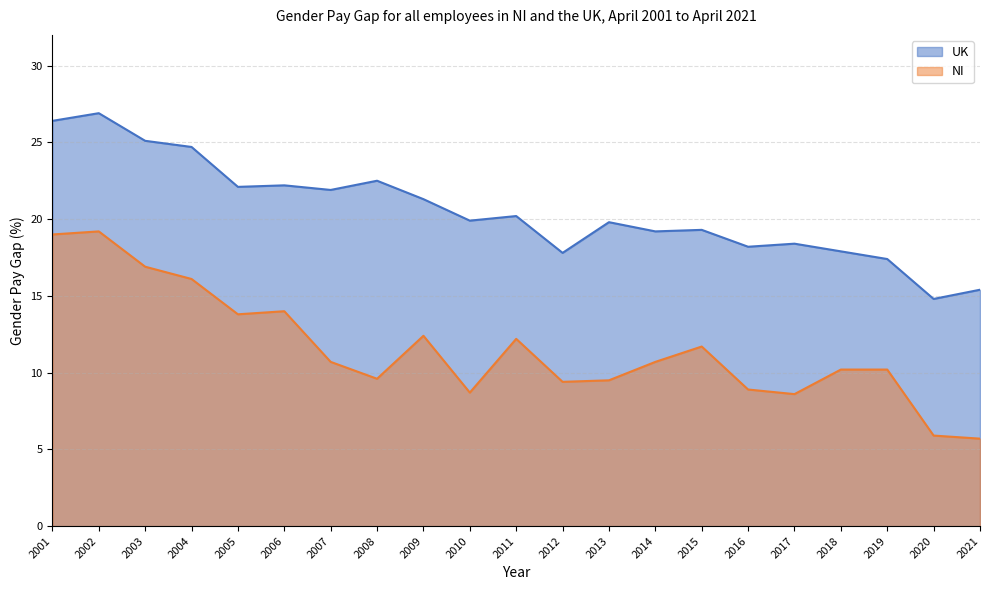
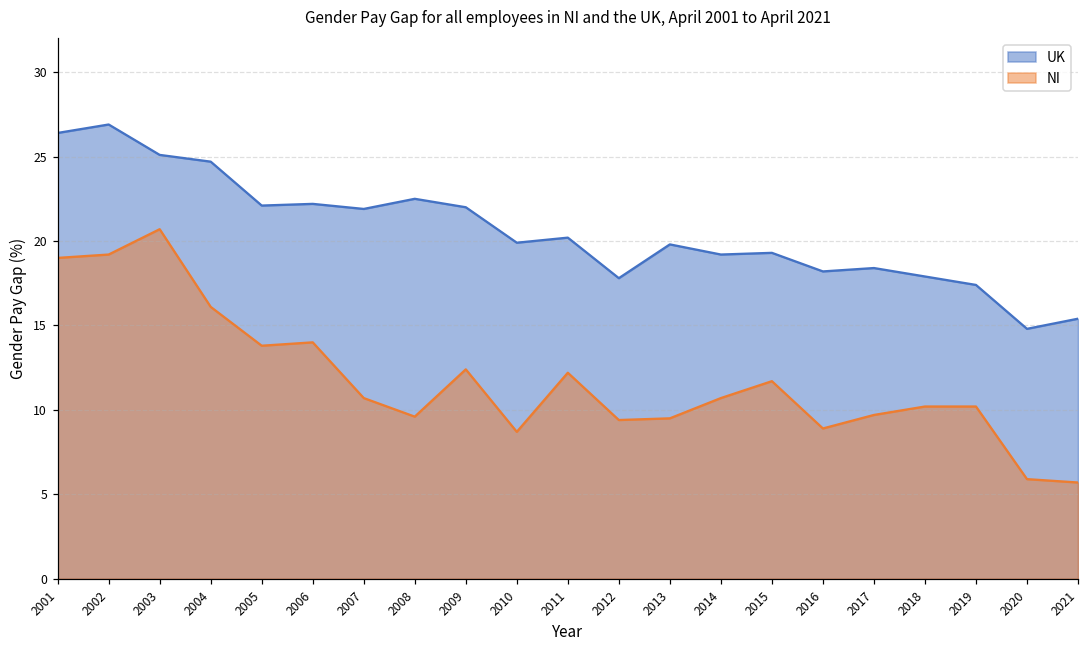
  {
    "UK": {
      "2001": 26.4,
      "2002": 26.9,
      "2003": 25.1,
      "2004": 24.7,
      "2005": 22.1,
      "2006": 22.2,
      "2007": 21.9,
      "2008": 22.5,
-     "2009": 21.3,
+     "2009": 22.0,
      "2010": 19.9,
      "2011": 20.2,
      "2012": 17.8,
      "2013": 19.8,
      "2014": 19.2,
      "2015": 19.3,
      "2016": 18.2,
      "2017": 18.4,
      "2018": 17.9,
      "2019": 17.4,
      "2020": 14.8,
      "2021": 15.4
    },
    "NI": {
      "2001": 19.0,
      "2002": 19.2,
-     "2003": 16.9,
+     "2003": 20.7,
      "2004": 16.1,
      "2005": 13.8,
      "2006": 14.0,
      "2007": 10.7,
      "2008": 9.6,
      "2009": 12.4,
      "2010": 8.7,
      "2011": 12.2,
      "2012": 9.4,
      "2013": 9.5,
      "2014": 10.7,
      "2015": 11.7,
      "2016": 8.9,
-     "2017": 8.6,
+     "2017": 9.7,
      "2018": 10.2,
      "2019": 10.2,
      "2020": 5.9,
      "2021": 5.7
    }
  }
